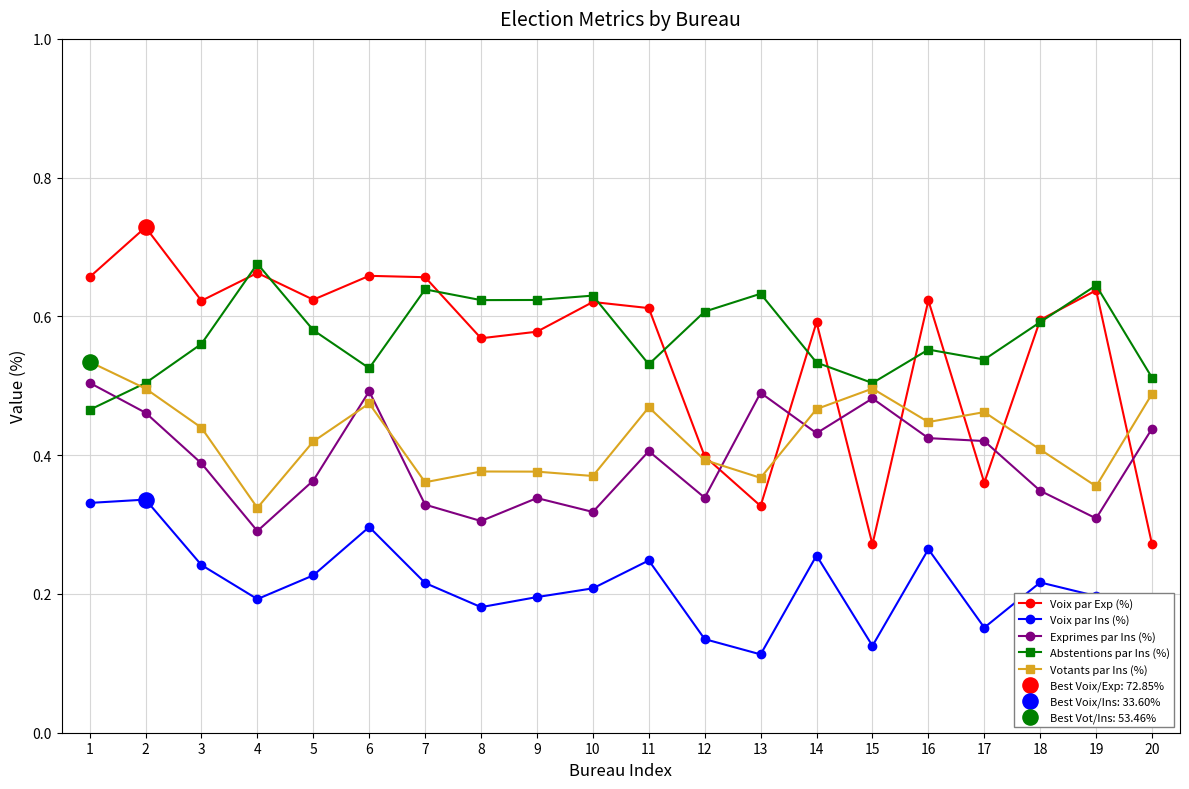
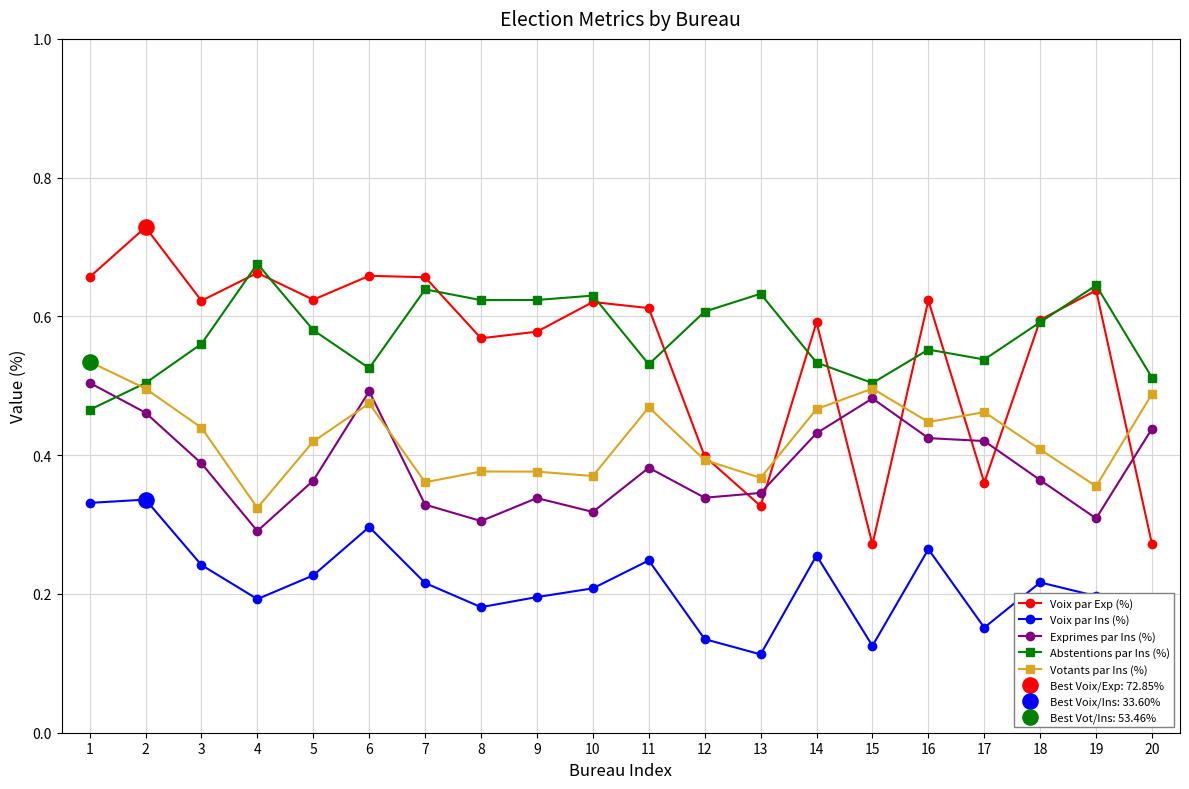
  {
    "Exprimes par Ins (%)": {
      "1": 0.50,
      "2": 0.46,
      "3": 0.39,
      "4": 0.29,
      "5": 0.36,
      "6": 0.49,
      "7": 0.33,
      "8": 0.31,
      "9": 0.34,
      "10": 0.32,
-     "11": 0.41,
+     "11": 0.38,
      "12": 0.34,
-     "13": 0.49,
+     "13": 0.35,
      "14": 0.43,
      "15": 0.48,
      "16": 0.42,
      "17": 0.42,
-     "18": 0.35,
+     "18": 0.36,
      "19": 0.31,
      "20": 0.44
    },
    "Votants par Ins (%)": {
      "2": 0.50,
      "3": 0.44,
      "4": 0.32,
      "5": 0.42,
      "6": 0.47,
      "7": 0.36,
      "8": 0.38,
      "9": 0.38,
      "10": 0.37,
      "11": 0.47,
      "12": 0.39,
      "13": 0.37,
      "14": 0.47,
      "15": 0.50,
      "16": 0.45,
      "17": 0.46,
      "18": 0.41,
      "19": 0.36,
      "20": 0.49
    }
  }
